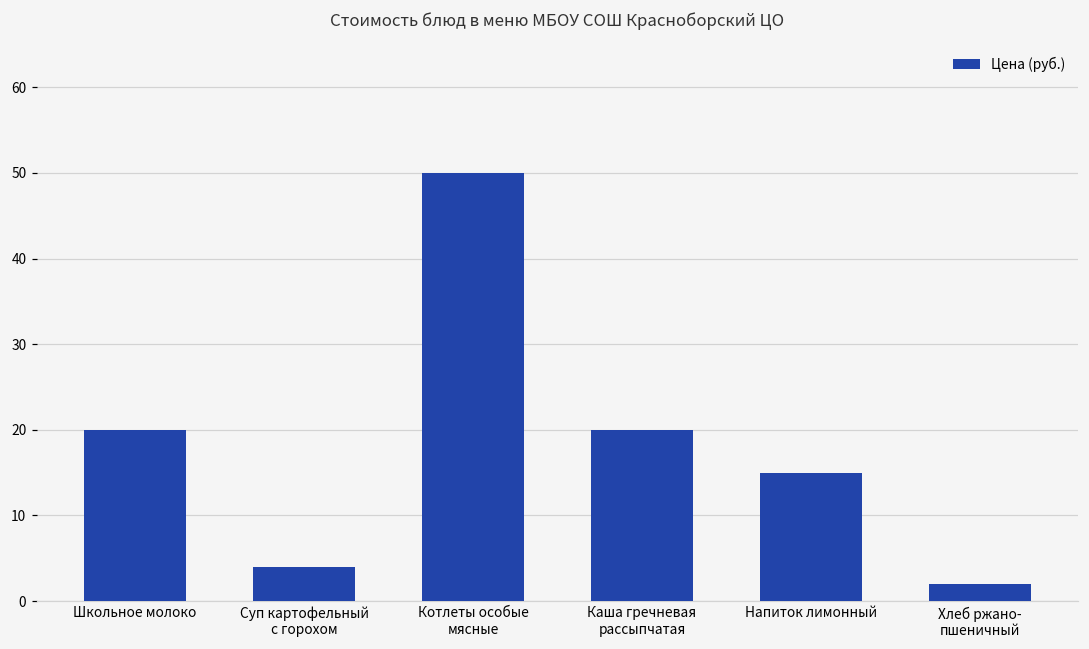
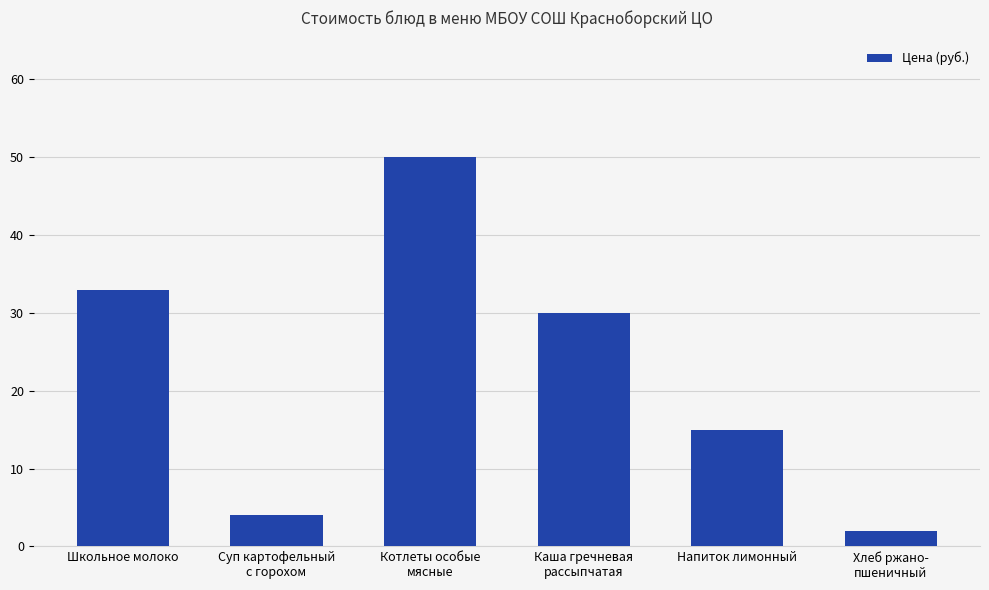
  {
-   "Школьное молоко": 20,
+   "Школьное молоко": 33,
    "Суп картофельный с горохом": 4,
    "Котлеты особые мясные": 50,
-   "Каша гречневая рассыпчатая": 20,
+   "Каша гречневая рассыпчатая": 30,
    "Напиток лимонный": 15,
    "Хлеб ржано- пшеничный": 2
  }
